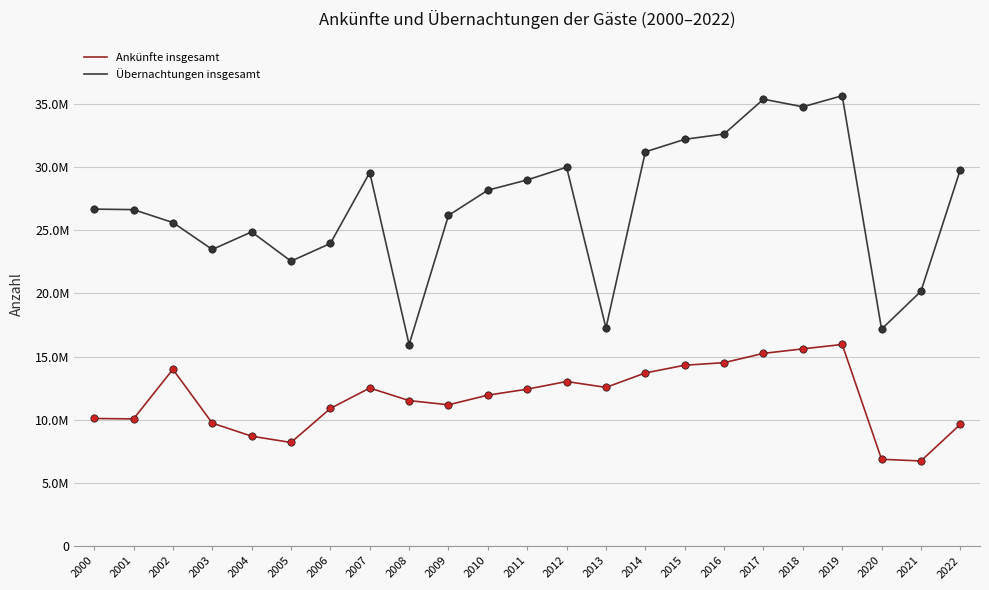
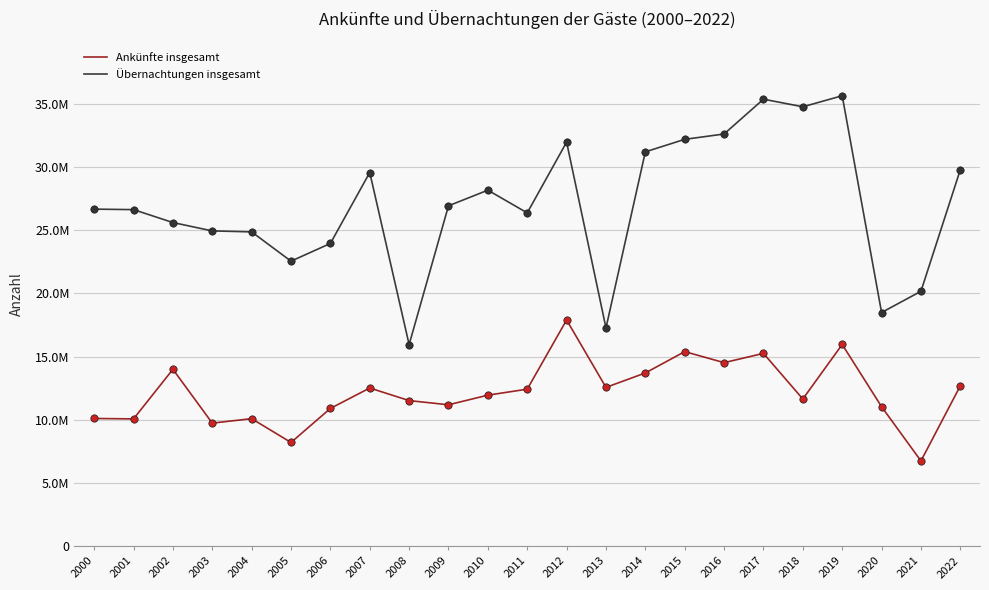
  {
    "Ankünfte insgesamt": {
      "2000": 10100000,
      "2001": 10100000,
      "2002": 14000000,
      "2003": 9700000,
-     "2004": 8700000,
+     "2004": 10100000,
      "2005": 8200000,
      "2006": 10900000,
      "2007": 12500000,
      "2008": 11500000,
      "2009": 11200000,
      "2010": 11900000,
      "2011": 12400000,
-     "2012": 13000000,
+     "2012": 17900000,
      "2013": 12600000,
      "2014": 13700000,
-     "2015": 14300000,
+     "2015": 15400000,
      "2016": 14500000,
      "2017": 15300000,
-     "2018": 15600000,
+     "2018": 11600000,
      "2019": 16000000,
-     "2020": 6900000,
+     "2020": 11000000,
      "2021": 6700000,
-     "2022": 9600000
+     "2022": 12700000
    },
    "Übernachtungen insgesamt": {
      "2000": 26700000,
      "2001": 26600000,
      "2002": 25600000,
-     "2003": 23500000,
+     "2003": 24900000,
      "2004": 24900000,
      "2005": 22500000,
      "2006": 23900000,
      "2007": 29500000,
      "2008": 15900000,
-     "2009": 26200000,
+     "2009": 26900000,
      "2010": 28200000,
-     "2011": 29000000,
-     "2012": 30000000,
+     "2011": 26400000,
+     "2012": 31900000,
      "2013": 17300000,
      "2014": 31200000,
      "2015": 32200000,
      "2016": 32600000,
      "2017": 35300000,
      "2018": 34700000,
      "2019": 35600000,
-     "2020": 17200000,
+     "2020": 18500000,
      "2021": 20200000,
      "2022": 29800000
    }
  }
